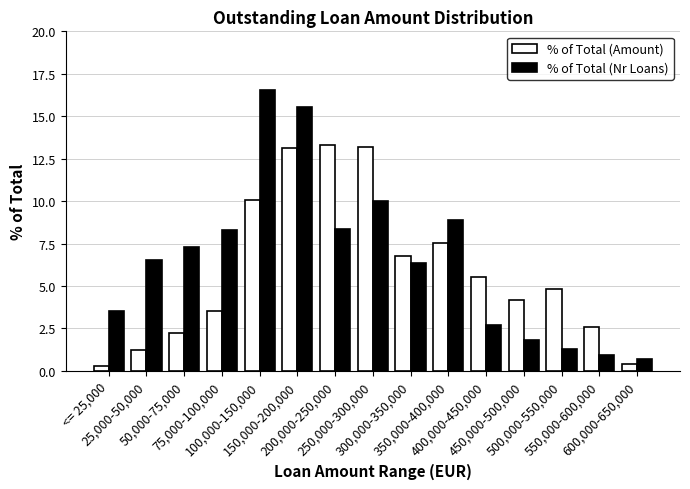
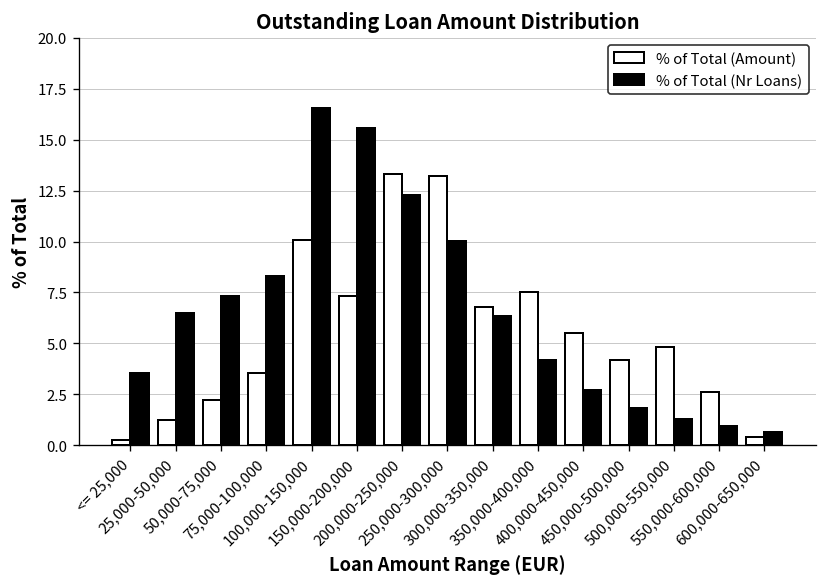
  {
    "% of Total (Amount)": {
      "<= 25,000": 0.3,
      "25,000-50,000": 1.2,
      "50,000-75,000": 2.2,
      "75,000-100,000": 3.5,
      "100,000-150,000": 10.1,
-     "150,000-200,000": 13.1,
+     "150,000-200,000": 7.3,
      "200,000-250,000": 13.3,
      "250,000-300,000": 13.2,
      "300,000-350,000": 6.8,
      "350,000-400,000": 7.5,
      "400,000-450,000": 5.5,
      "450,000-500,000": 4.2,
      "500,000-550,000": 4.8,
      "550,000-600,000": 2.6,
      "600,000-650,000": 0.4
    },
    "% of Total (Nr Loans)": {
      "<= 25,000": 3.5,
      "25,000-50,000": 6.5,
      "50,000-75,000": 7.3,
      "75,000-100,000": 8.3,
      "100,000-150,000": 16.5,
      "150,000-200,000": 15.6,
-     "200,000-250,000": 8.4,
+     "200,000-250,000": 12.3,
      "250,000-300,000": 10.0,
      "300,000-350,000": 6.4,
-     "350,000-400,000": 8.9,
+     "350,000-400,000": 4.2,
      "400,000-450,000": 2.7,
      "450,000-500,000": 1.8,
      "500,000-550,000": 1.3,
      "550,000-600,000": 0.9,
      "600,000-650,000": 0.7
    }
  }
